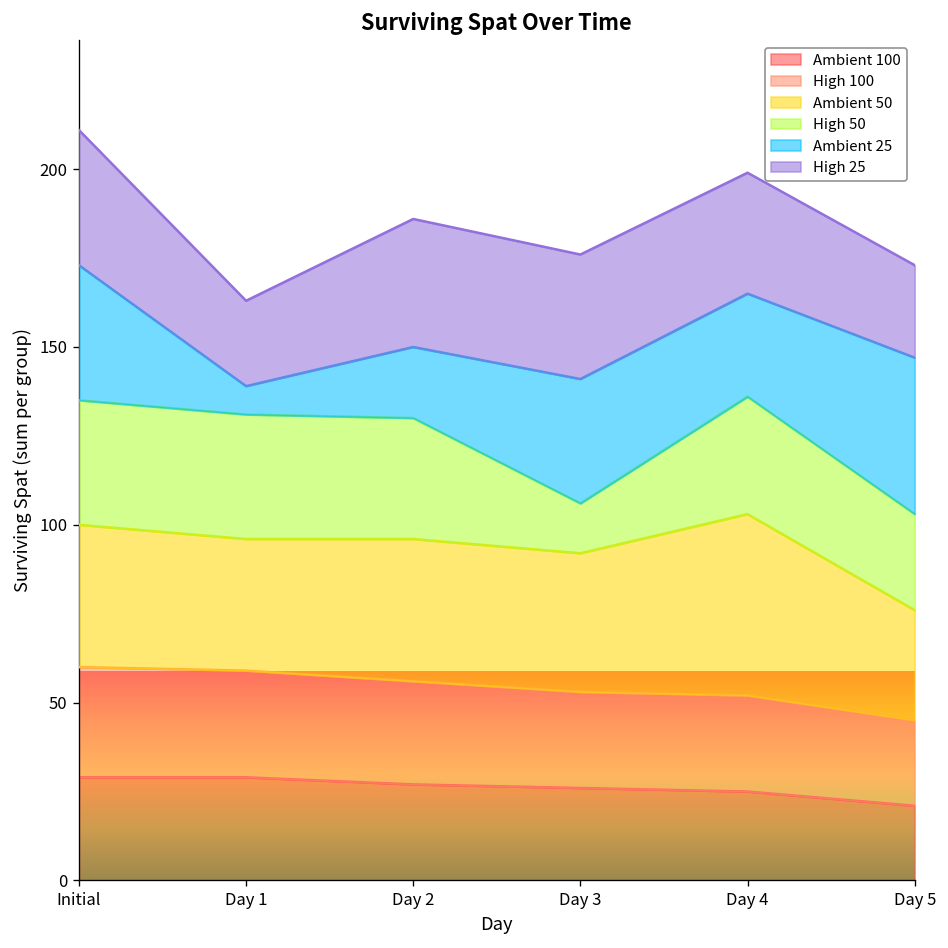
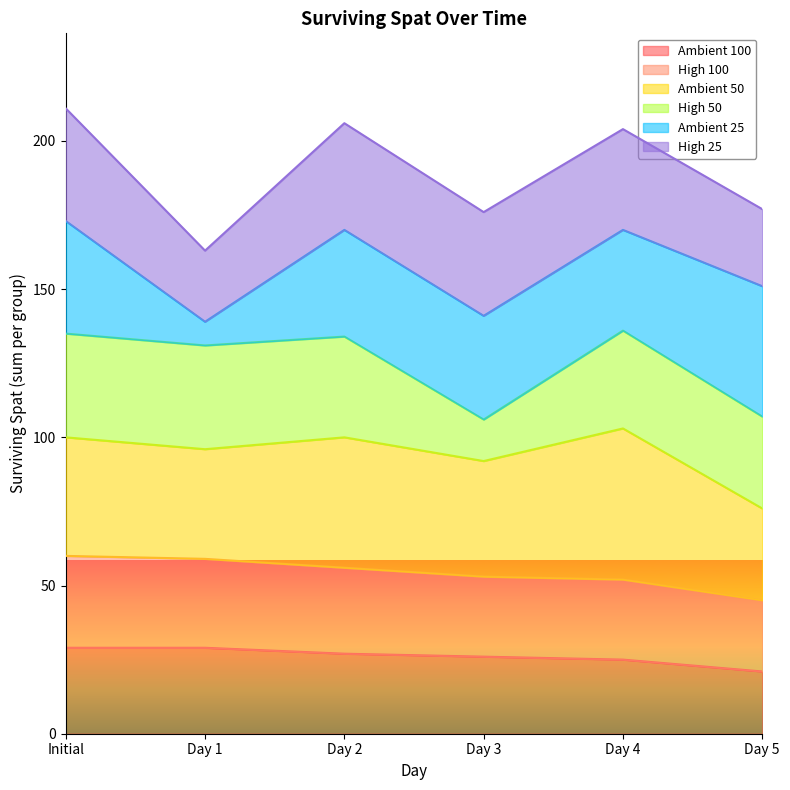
  {
    "Ambient 50": {
      "Initial": 40,
      "Day 1": 37,
-     "Day 2": 40,
+     "Day 2": 44,
      "Day 3": 39,
      "Day 4": 51,
      "Day 5": 31
    },
    "High 50": {
      "Initial": 35,
      "Day 1": 35,
      "Day 2": 34,
      "Day 3": 14,
      "Day 4": 33,
-     "Day 5": 27
+     "Day 5": 31
    },
    "Ambient 25": {
      "Initial": 38,
      "Day 1": 8,
-     "Day 2": 20,
+     "Day 2": 36,
      "Day 3": 35,
-     "Day 4": 29,
+     "Day 4": 34,
      "Day 5": 44
    },
    "High 25": {
      "Initial": 38,
      "Day 1": 24,
      "Day 2": 36,
      "Day 3": 35,
      "Day 4": 34,
      "Day 5": 26
    }
  }
